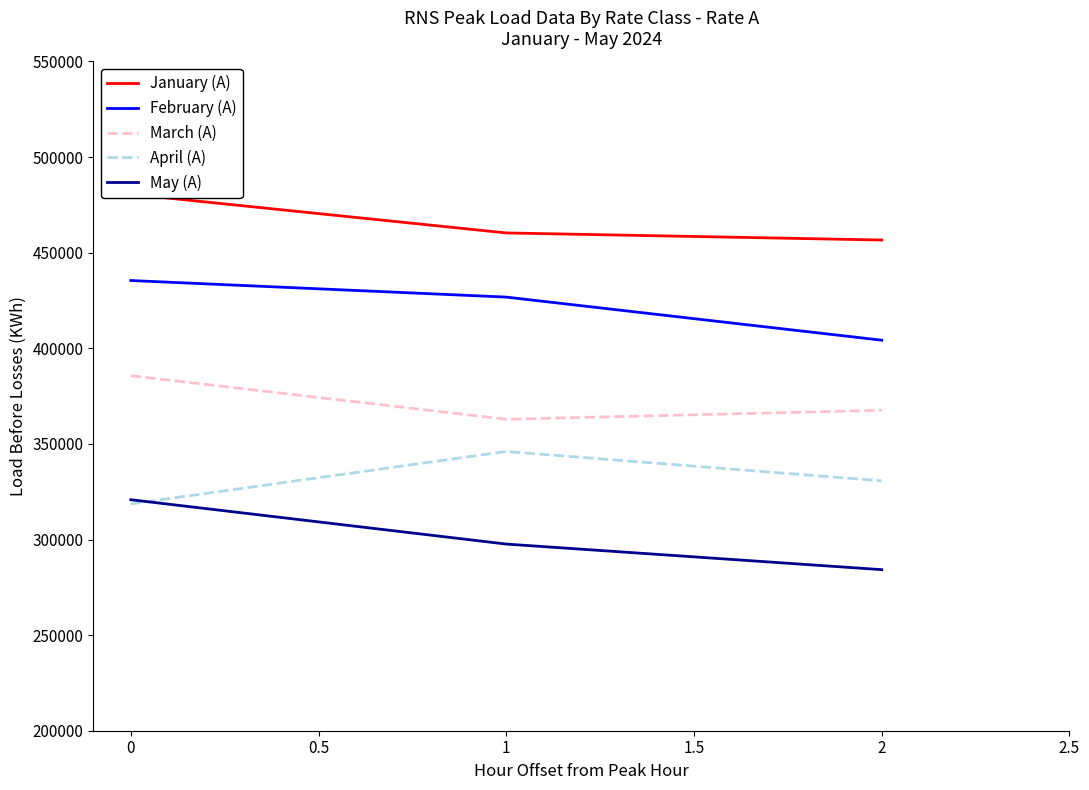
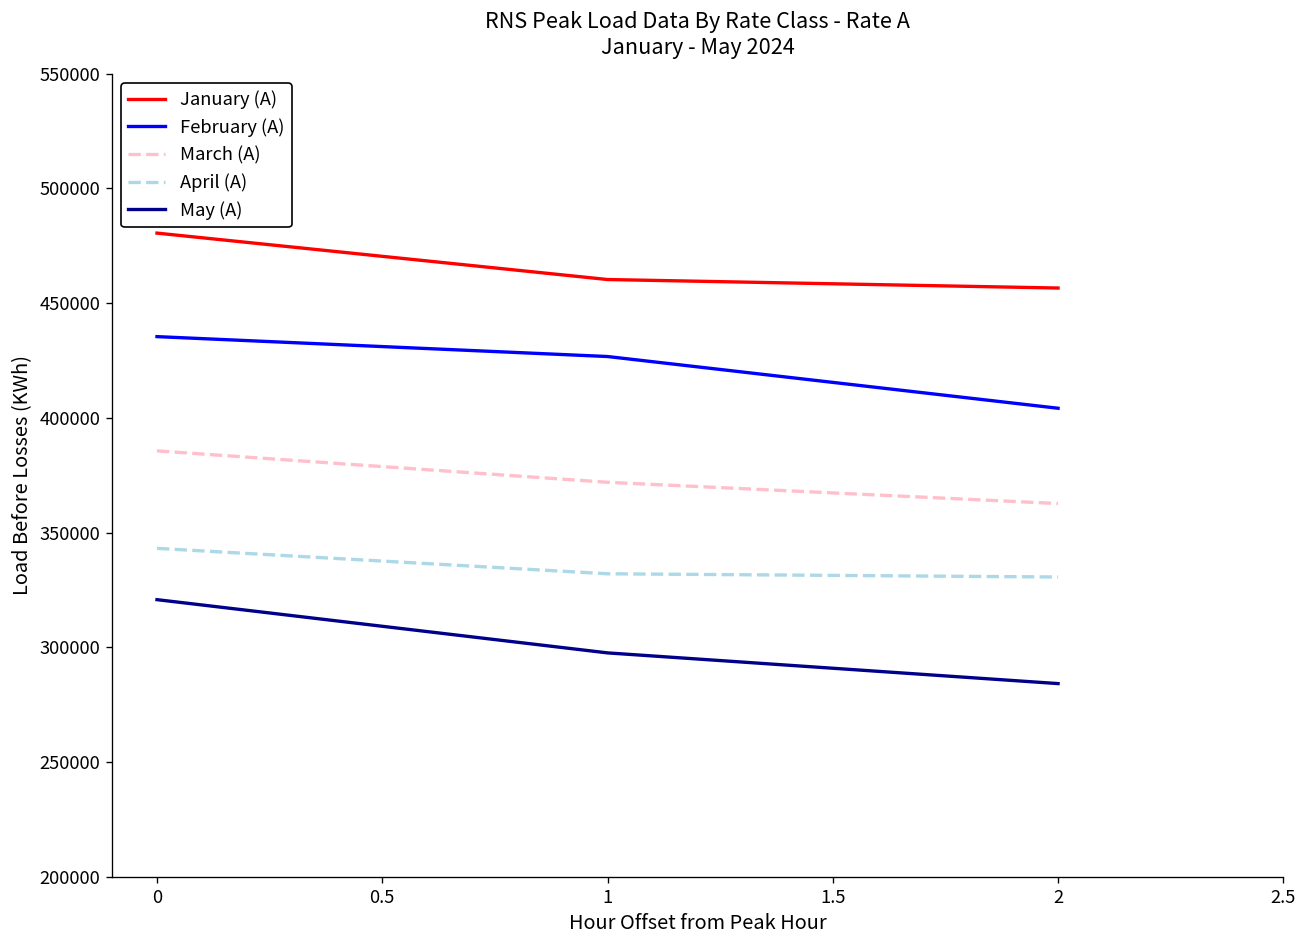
  {
    "January (A)": {
      "1": 460000,
      "2": 457000
    },
    "February (A)": {
      "0": 435000,
      "1": 427000,
      "2": 404000
    },
    "March (A)": {
      "0": 386000,
-     "1": 363000,
-     "2": 368000
+     "1": 372000,
+     "2": 363000
    },
    "April (A)": {
-     "0": 319000,
-     "1": 346000,
+     "0": 343000,
+     "1": 332000,
      "2": 331000
    },
    "May (A)": {
      "0": 321000,
      "1": 298000,
      "2": 284000
    }
  }
